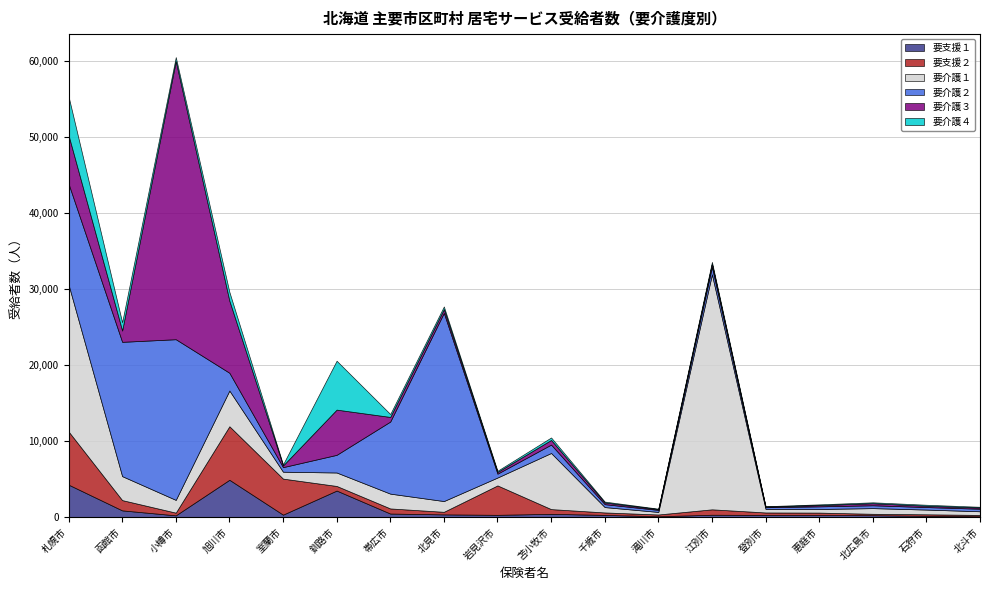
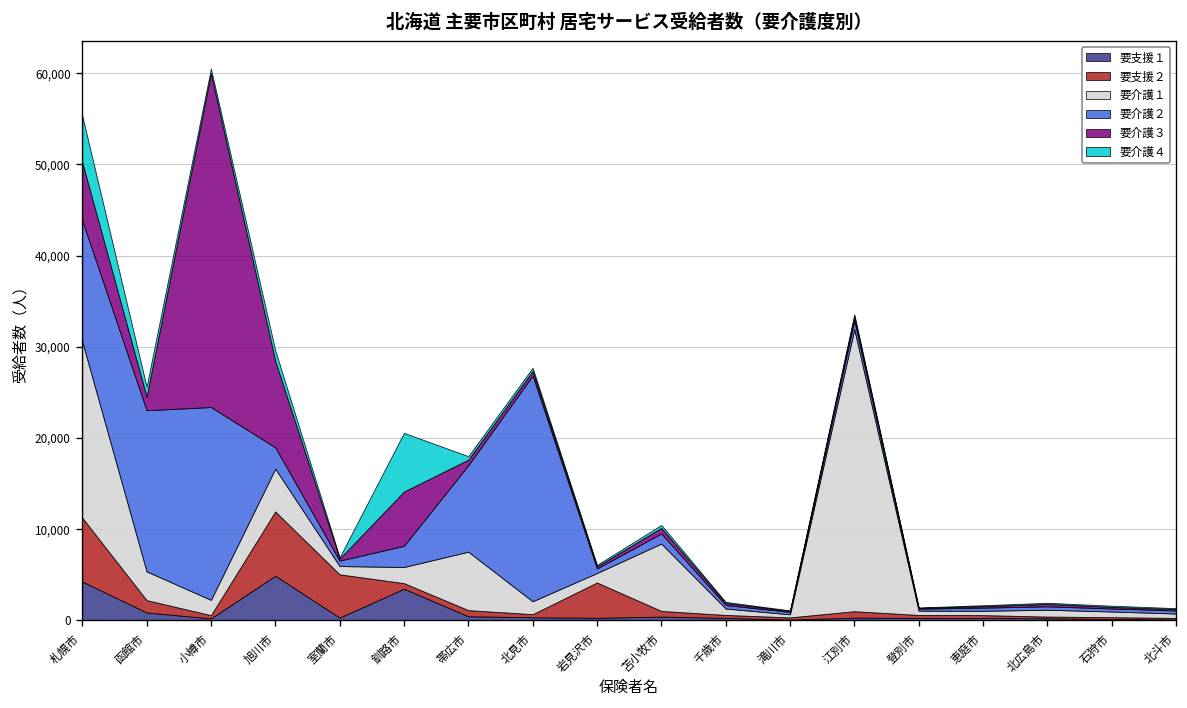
  {
    "要支援１": {
      "札幌市": "4,000",
      "函館市": "1,000",
      "旭川市": "5,000",
      "釧路市": "3,000",
      "帯広市": "0",
      "北見市": "0",
      "苫小牧市": "0"
    },
    "要支援２": {
      "札幌市": "7,000",
      "函館市": "1,000",
      "小樽市": "0",
      "旭川市": "7,000",
      "室蘭市": "5,000",
      "釧路市": "1,000",
      "帯広市": "1,000",
      "北見市": "0",
      "岩見沢市": "4,000",
      "苫小牧市": "1,000",
      "江別市": "1,000"
    },
    "要介護１": {
      "札幌市": "19,000",
      "函館市": "3,000",
      "小樽市": "2,000",
      "旭川市": "5,000",
      "室蘭市": "1,000",
      "釧路市": "2,000",
-     "帯広市": "2,000",
+     "帯広市": "6,000",
      "北見市": "1,000",
      "岩見沢市": "1,000",
      "苫小牧市": "7,000",
      "千歳市": "1,000",
      "江別市": "31,000",
      "恵庭市": "0",
      "北広島市": "1,000",
      "北斗市": "0"
    },
    "要介護２": {
      "札幌市": "13,000",
      "函館市": "18,000",
      "小樽市": "21,000",
      "旭川市": "2,000",
      "釧路市": "2,000",
      "帯広市": "9,000",
      "北見市": "25,000",
      "苫小牧市": "1,000",
      "江別市": "1,000"
    },
    "要介護３": {
      "札幌市": "6,000",
      "函館市": "1,000",
      "小樽市": "37,000",
      "旭川市": "9,000",
      "釧路市": "6,000",
      "帯広市": "1,000",
      "北見市": "0"
    },
    "要介護４": {
      "札幌市": "5,000",
      "函館市": "1,000",
      "小樽市": "1,000",
      "旭川市": "1,000",
      "釧路市": "6,000",
      "帯広市": "0",
      "北見市": "0"
    }
  }
